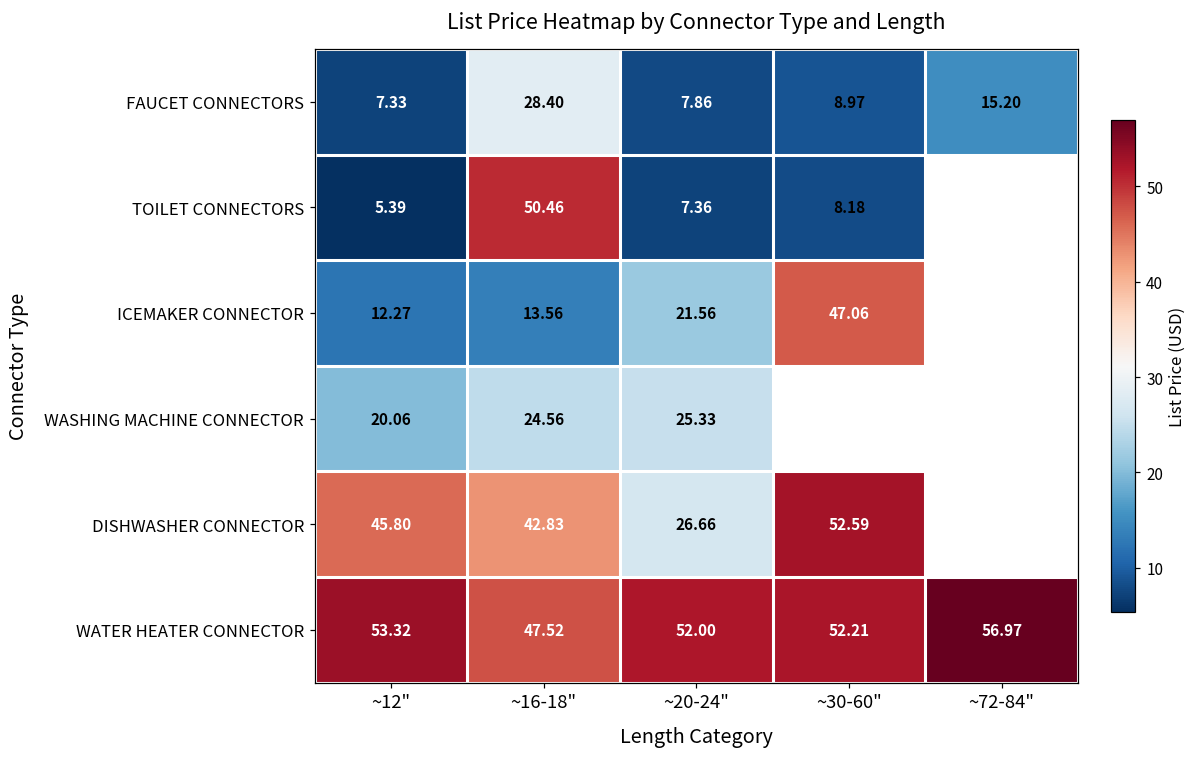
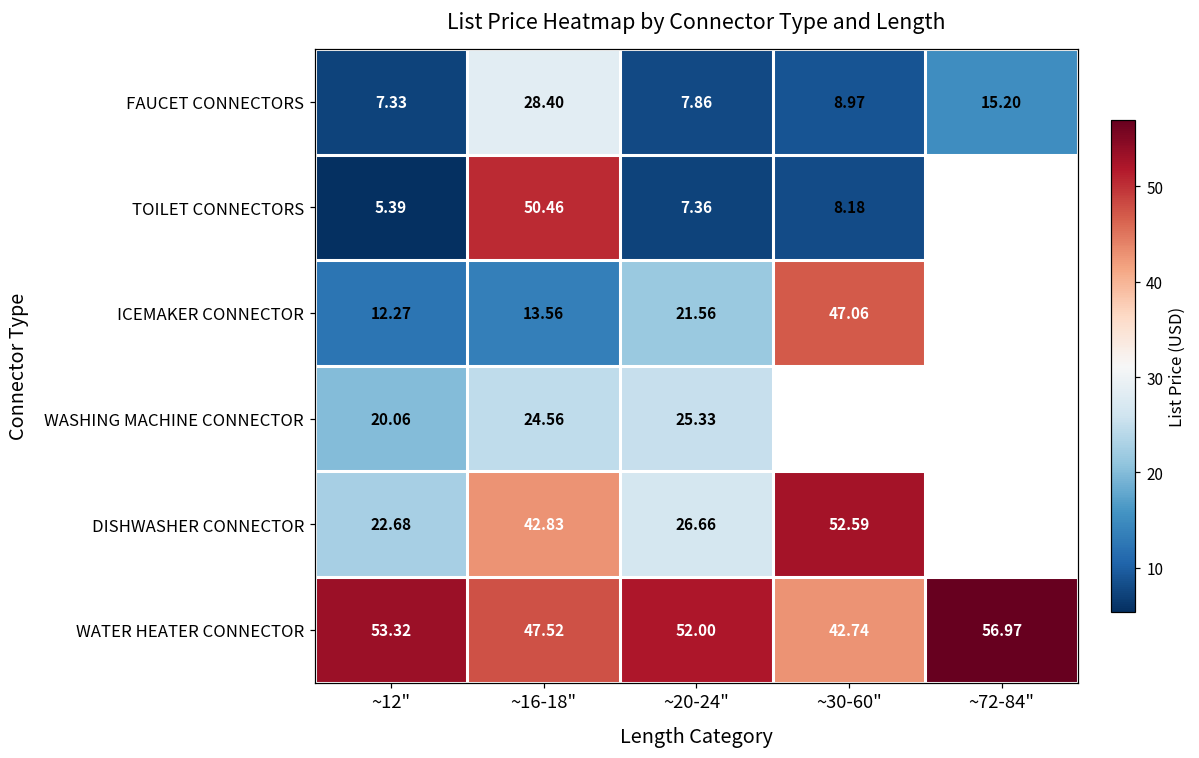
  {
    "FAUCET CONNECTORS": {
      "~12\"": 7.33,
      "~16-18\"": 28.40,
      "~20-24\"": 7.86,
      "~30-60\"": 8.97,
      "~72-84\"": 15.20
    },
    "TOILET CONNECTORS": {
      "~12\"": 5.39,
      "~16-18\"": 50.46,
      "~20-24\"": 7.36,
      "~30-60\"": 8.18
    },
    "ICEMAKER CONNECTOR": {
      "~12\"": 12.27,
      "~16-18\"": 13.56,
      "~20-24\"": 21.56,
      "~30-60\"": 47.06
    },
    "WASHING MACHINE CONNECTOR": {
      "~12\"": 20.06,
      "~16-18\"": 24.56,
      "~20-24\"": 25.33
    },
    "DISHWASHER CONNECTOR": {
-     "~12\"": 45.80,
+     "~12\"": 22.68,
      "~16-18\"": 42.83,
      "~20-24\"": 26.66,
      "~30-60\"": 52.59
    },
    "WATER HEATER CONNECTOR": {
      "~12\"": 53.32,
      "~16-18\"": 47.52,
      "~20-24\"": 52.00,
-     "~30-60\"": 52.21,
+     "~30-60\"": 42.74,
      "~72-84\"": 56.97
    }
  }
